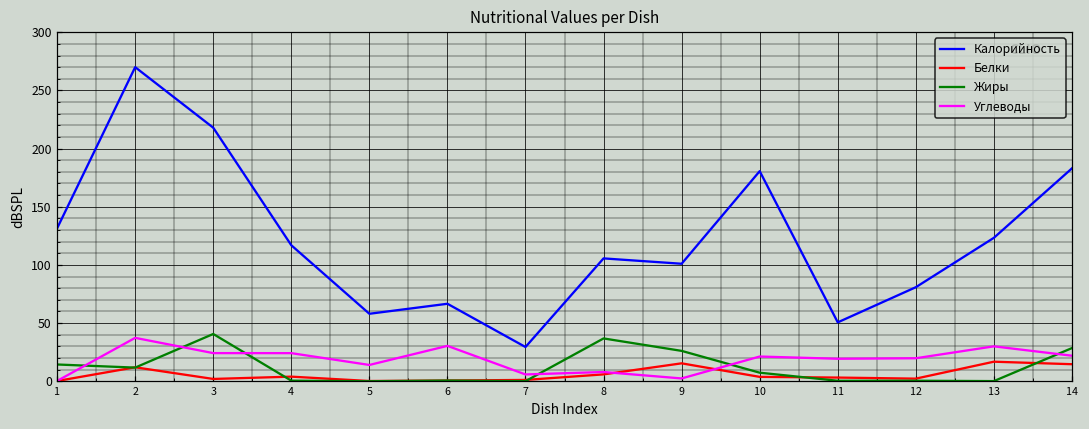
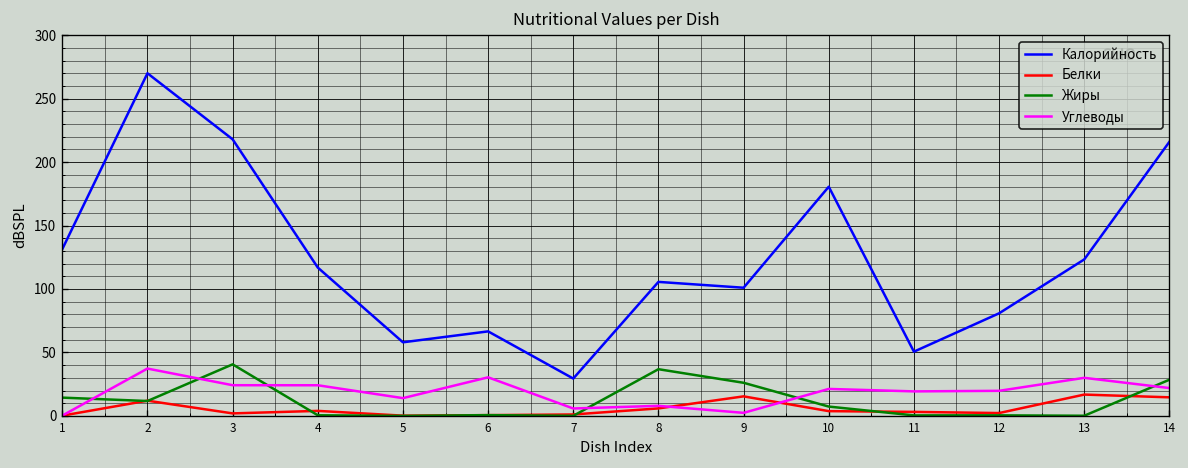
  {
    "Калорийность": {
      "1": 131,
      "2": 270,
      "3": 218,
      "4": 117,
      "5": 58,
      "6": 67,
      "7": 29,
      "8": 106,
      "9": 101,
      "10": 181,
      "11": 51,
      "12": 81,
      "13": 123,
-     "14": 183
+     "14": 216
    },
    "Белки": {
      "3": 2,
      "4": 4,
      "9": 15,
      "10": 4,
      "11": 3,
      "13": 17,
      "14": 15
    },
    "Жиры": {
      "1": 14,
      "3": 41,
      "4": 1,
      "8": 37,
      "9": 26,
      "10": 7,
      "11": 0,
      "13": 0,
      "14": 29
    },
    "Углеводы": {
      "2": 37,
      "3": 24,
      "4": 24,
      "5": 14,
      "6": 30,
      "7": 6,
      "9": 2,
      "10": 21,
      "11": 19,
      "12": 20,
      "13": 30,
      "14": 22
    }
  }
